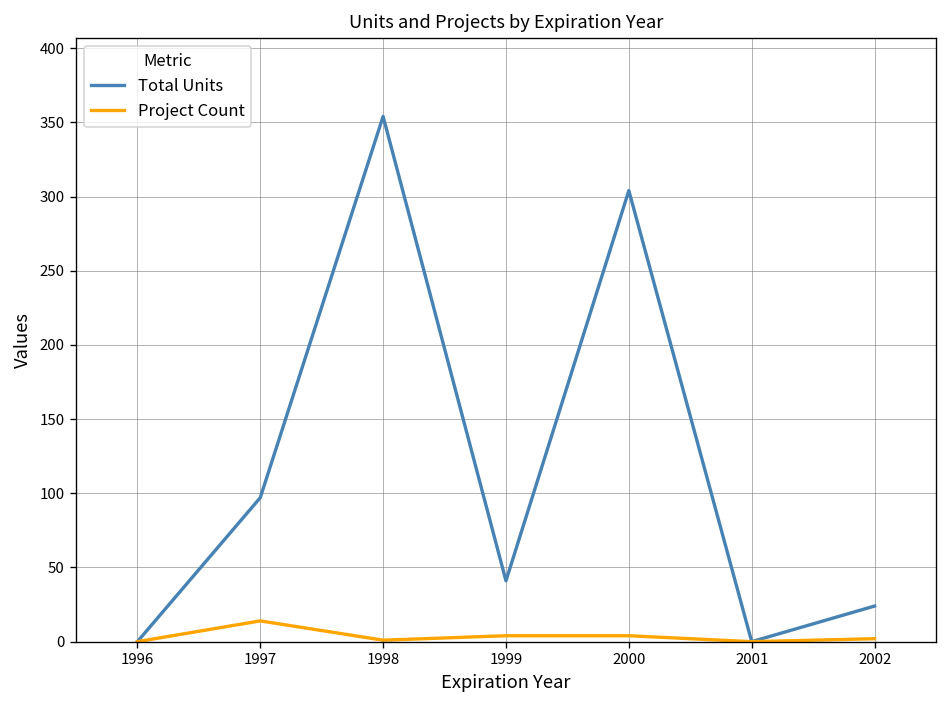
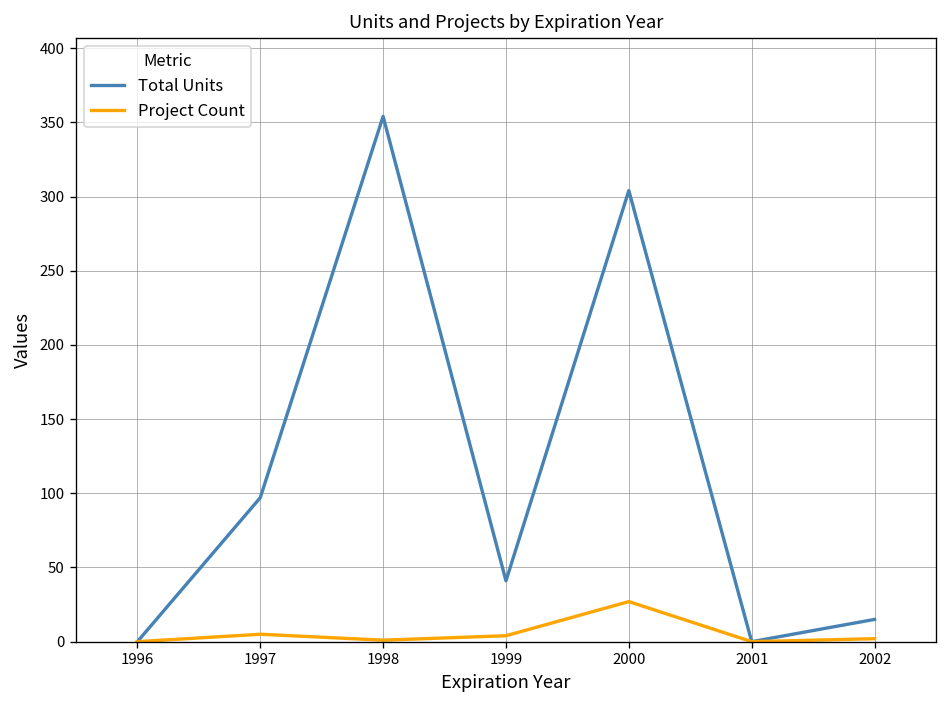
  {
    "Total Units": {
      "1997": 97,
      "1998": 354,
      "1999": 41,
      "2000": 304,
-     "2002": 24
+     "2002": 15
    },
    "Project Count": {
-     "1997": 14,
+     "1997": 5,
      "1998": 1,
      "1999": 4,
-     "2000": 4,
+     "2000": 27,
      "2002": 2
    }
  }
